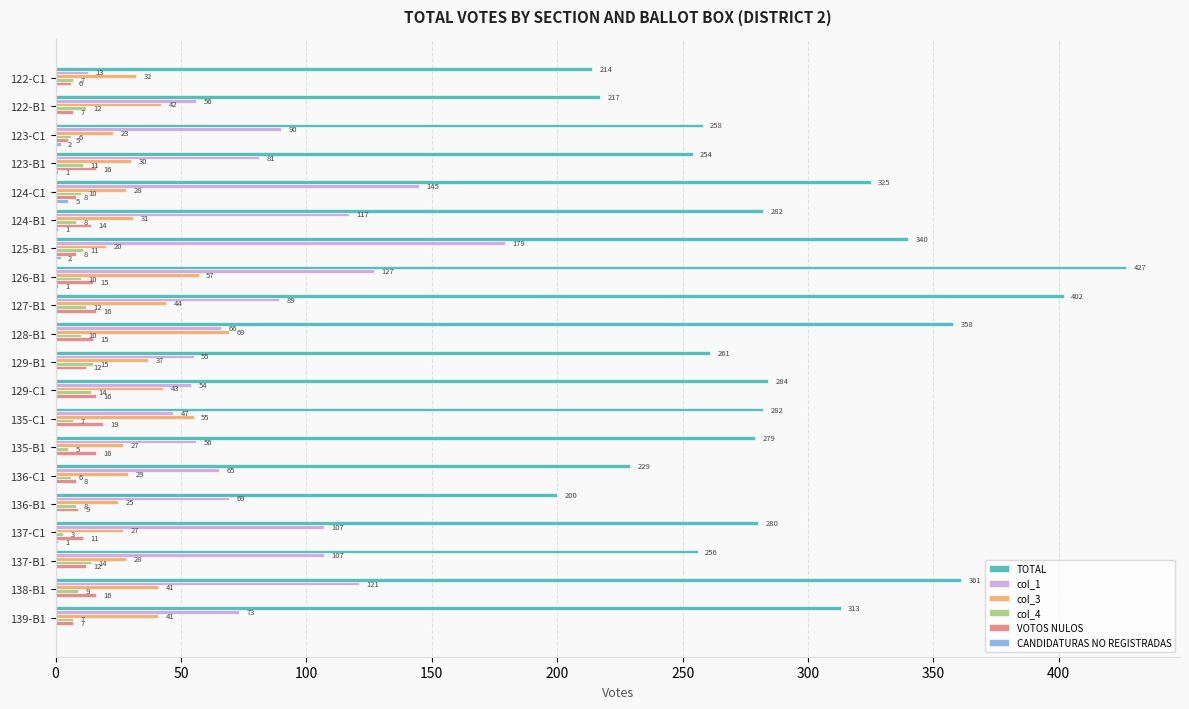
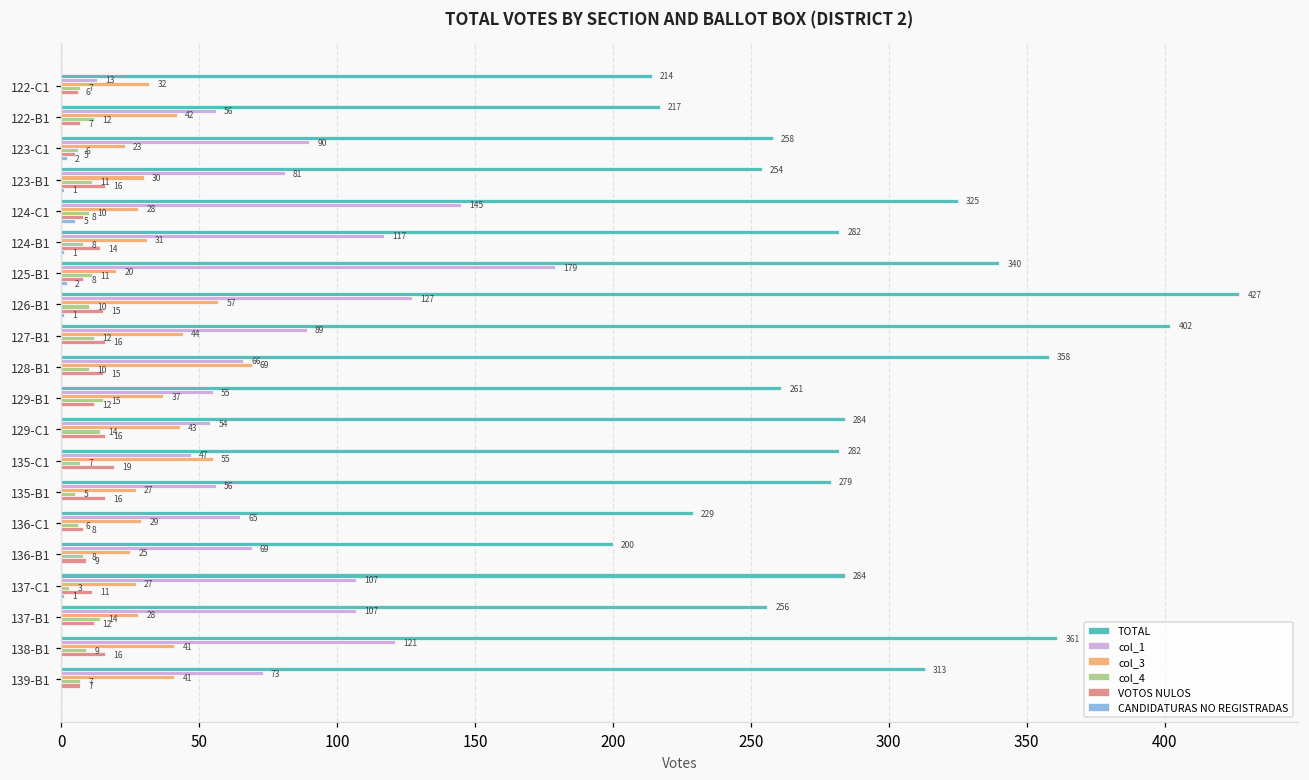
  {
    "TOTAL": {
      "122-C1": 214,
      "122-B1": 217,
      "123-C1": 258,
      "123-B1": 254,
      "124-C1": 325,
      "124-B1": 282,
      "125-B1": 340,
      "126-B1": 427,
      "127-B1": 402,
      "128-B1": 358,
      "129-B1": 261,
      "129-C1": 284,
      "135-C1": 282,
      "135-B1": 279,
      "136-C1": 229,
      "136-B1": 200,
-     "137-C1": 280,
+     "137-C1": 284,
      "137-B1": 256,
      "138-B1": 361,
      "139-B1": 313
    },
    "col_1": {
      "122-C1": 13,
      "122-B1": 56,
      "123-C1": 90,
      "123-B1": 81,
      "124-C1": 145,
      "124-B1": 117,
      "125-B1": 179,
      "126-B1": 127,
      "127-B1": 89,
      "128-B1": 66,
      "129-B1": 55,
      "129-C1": 54,
      "135-C1": 47,
      "135-B1": 56,
      "136-C1": 65,
      "136-B1": 69,
      "137-C1": 107,
      "137-B1": 107,
      "138-B1": 121,
      "139-B1": 73
    },
    "col_4": {
      "122-B1": 12,
      "123-B1": 11,
      "124-C1": 10,
      "124-B1": 8,
      "125-B1": 11,
      "126-B1": 10,
      "127-B1": 12,
      "128-B1": 10,
      "129-B1": 15,
      "135-C1": 7,
      "135-B1": 5,
      "136-C1": 6,
      "137-C1": 3,
      "138-B1": 9
    },
    "CANDIDATURAS NO REGISTRADAS": {
      "123-C1": 2,
      "123-B1": 1,
      "124-C1": 5,
      "124-B1": 1,
      "125-B1": 2,
      "126-B1": 1,
      "137-C1": 1
    }
  }
